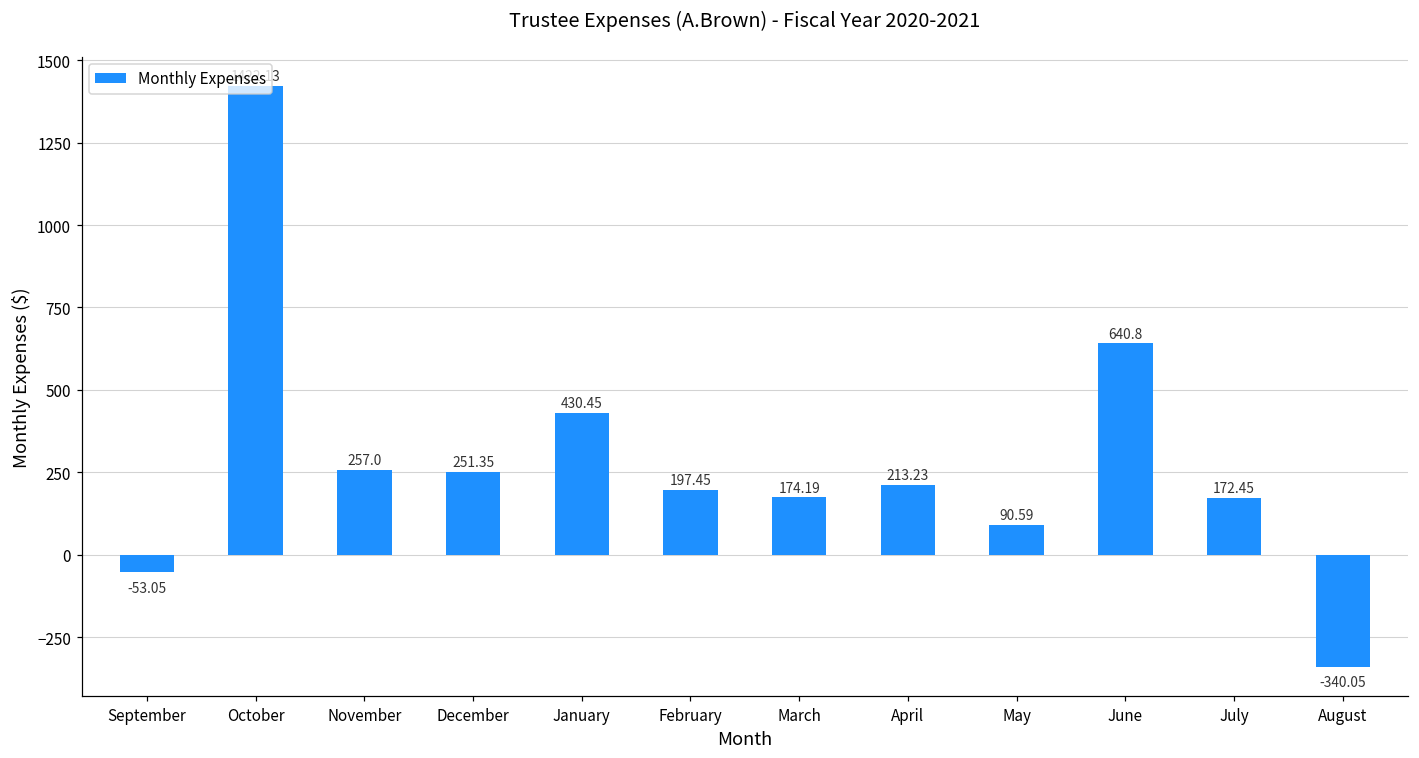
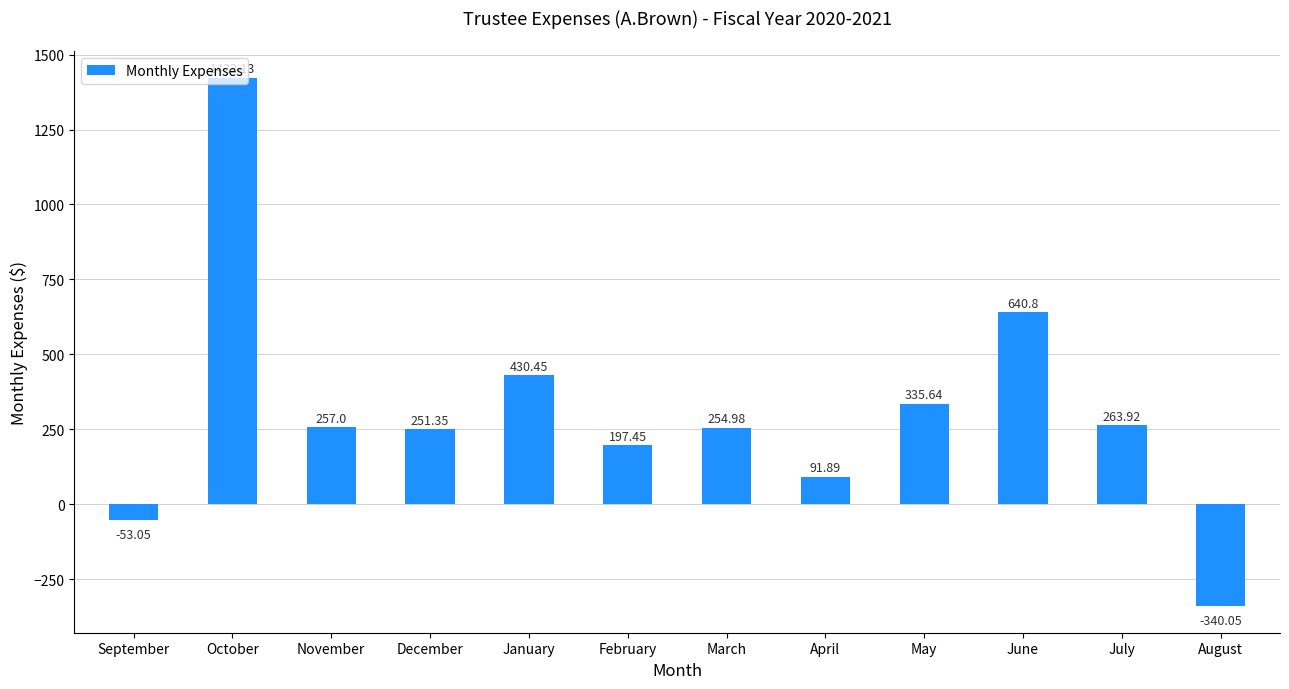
  {
    "September": -53.05,
    "November": 257.0,
    "December": 251.35,
    "January": 430.45,
    "February": 197.45,
-   "March": 174.19,
-   "April": 213.23,
-   "May": 90.59,
+   "March": 254.98,
+   "April": 91.89,
+   "May": 335.64,
    "June": 640.8,
-   "July": 172.45,
+   "July": 263.92,
    "August": -340.05
  }
